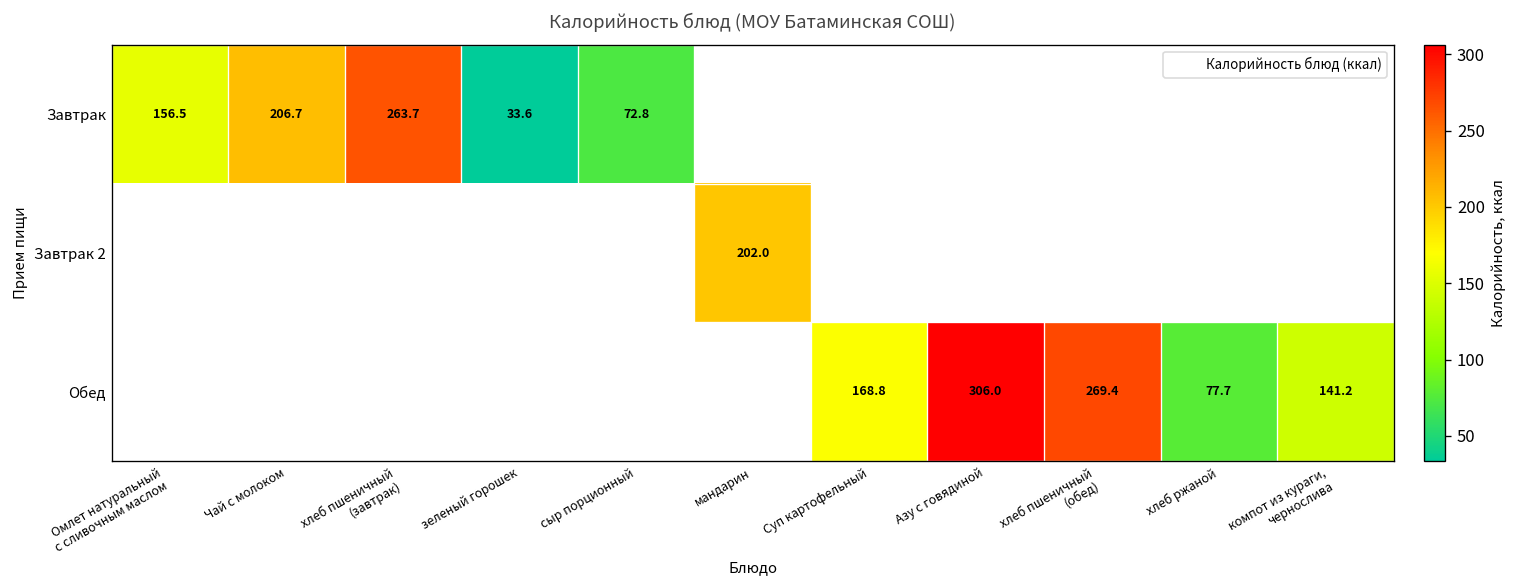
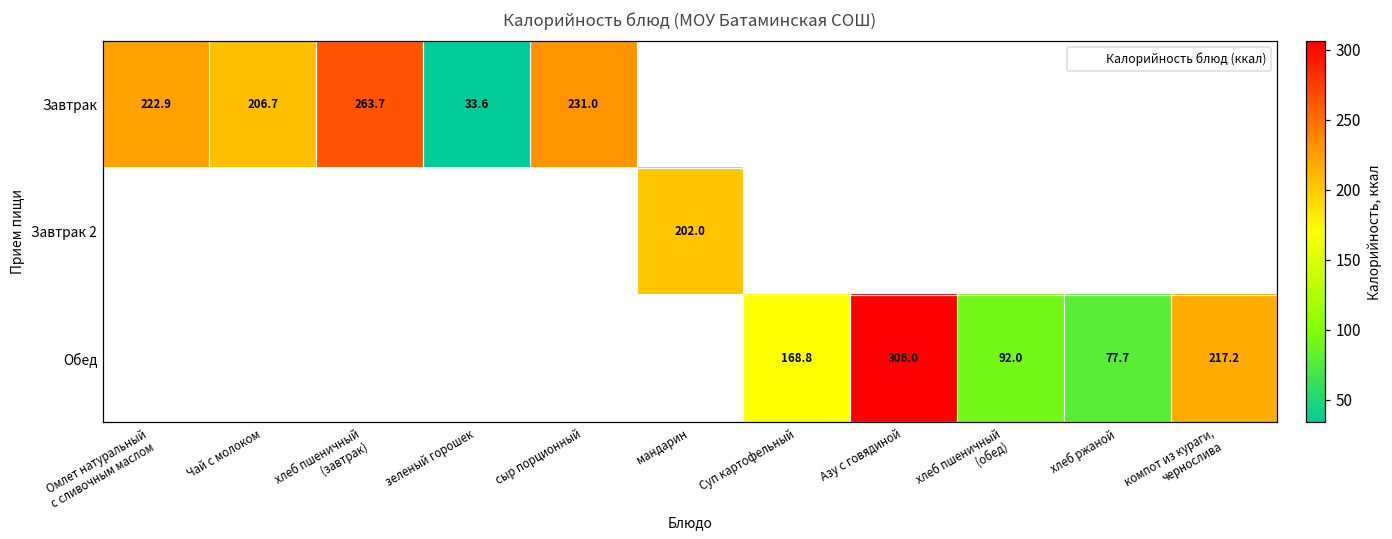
  {
    "Завтрак": {
-     "Омлет натуральный с сливочным маслом": 156.5,
+     "Омлет натуральный с сливочным маслом": 222.9,
      "Чай с молоком": 206.7,
      "хлеб пшеничный (завтрак)": 263.7,
      "зеленый горошек": 33.6,
-     "сыр порционный": 72.8
+     "сыр порционный": 231.0
    },
    "Завтрак 2": {
      "мандарин": 202.0
    },
    "Обед": {
      "Суп картофельный": 168.8,
      "Азу с говядиной": 306.0,
-     "хлеб пшеничный (обед)": 269.4,
+     "хлеб пшеничный (обед)": 92.0,
      "хлеб ржаной": 77.7,
-     "компот из кураги, чернослива": 141.2
+     "компот из кураги, чернослива": 217.2
    }
  }
